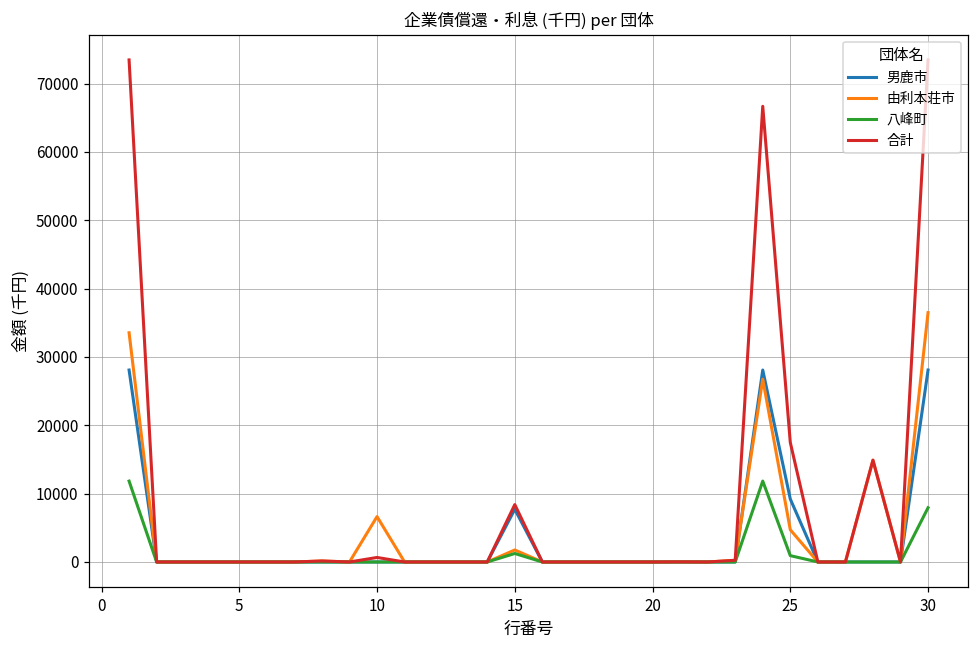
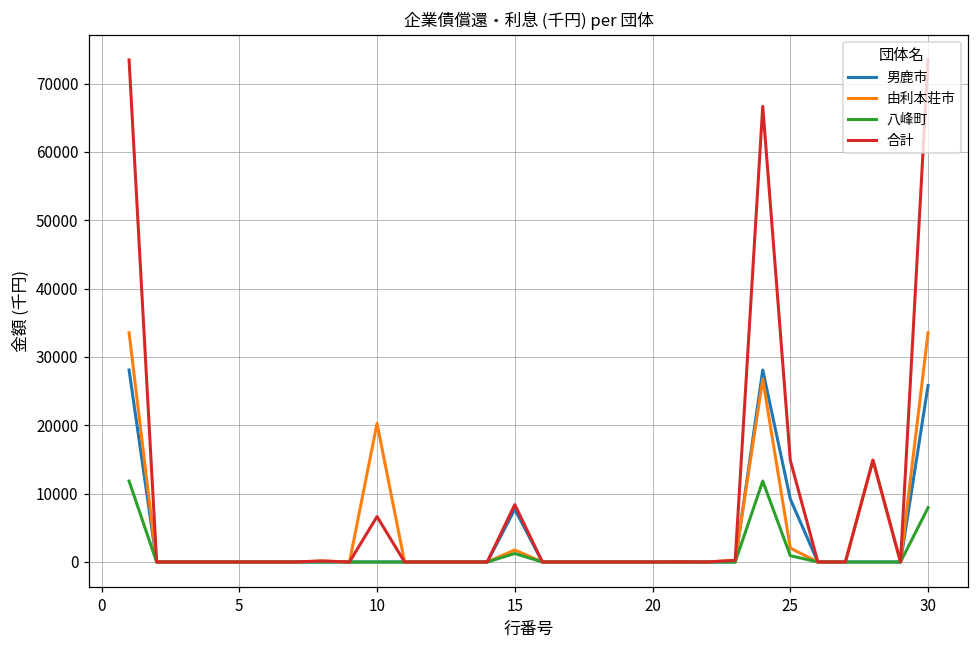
  {
    "男鹿市": {
      "15": 8000,
      "25": 9000,
-     "30": 28000
+     "30": 26000
    },
    "由利本荘市": {
-     "10": 7000,
+     "10": 20000,
      "15": 2000,
-     "25": 5000,
-     "30": 36000
+     "25": 2000,
+     "30": 34000
    },
    "八峰町": {
      "15": 1000,
      "25": 1000,
      "30": 8000
    },
    "合計": {
-     "10": 1000,
+     "10": 7000,
      "15": 8000,
-     "25": 17000
+     "25": 15000
    }
  }
